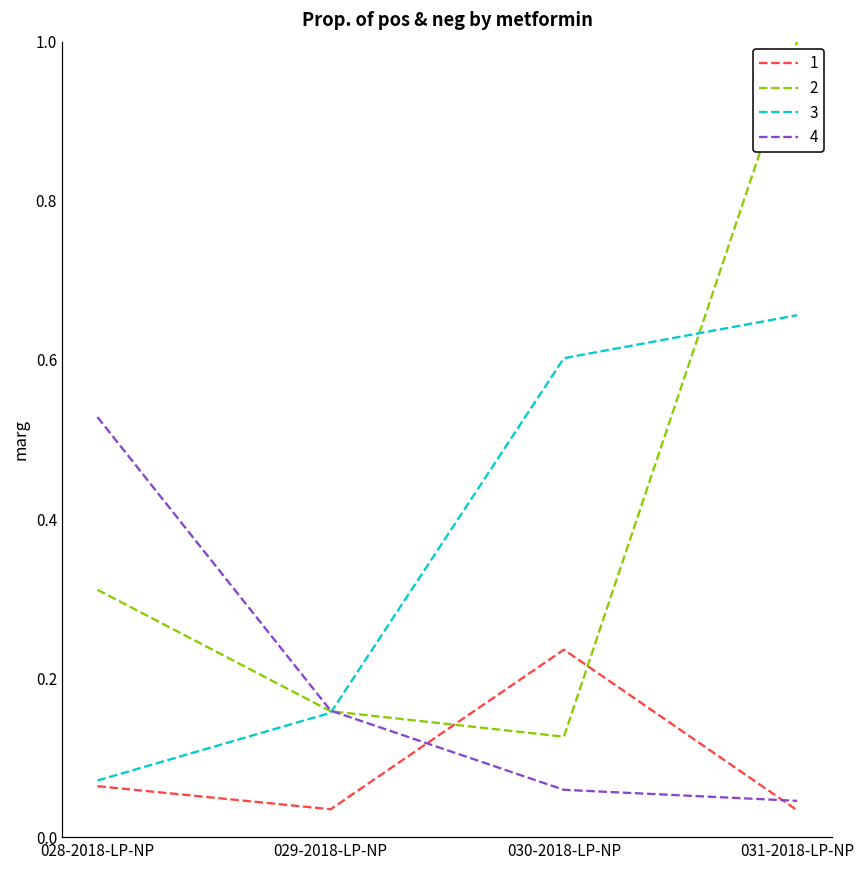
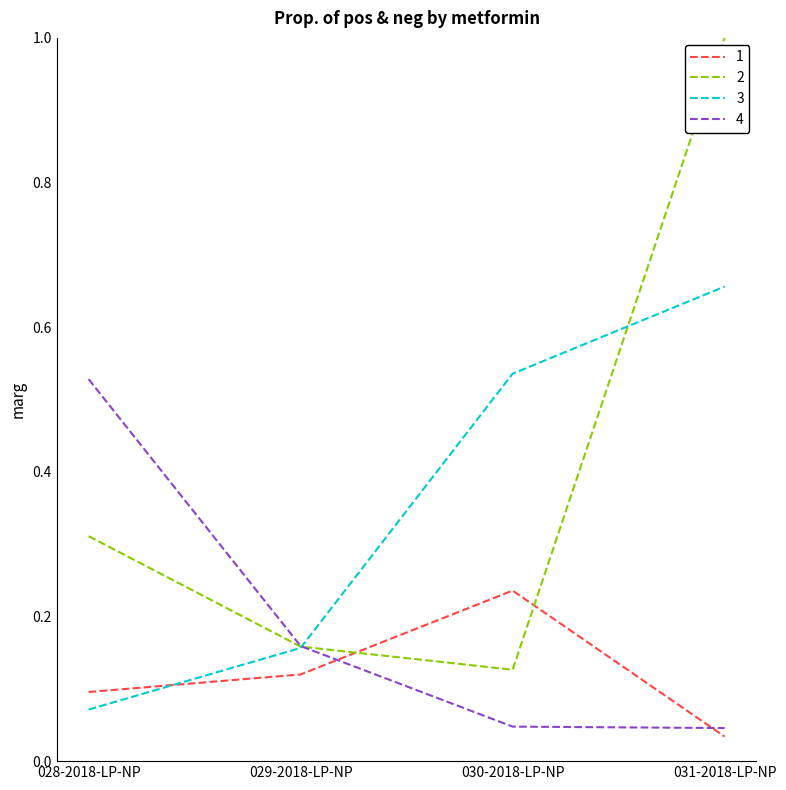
  {
    "1": {
-     "028-2018-LP-NP": 0.06,
-     "029-2018-LP-NP": 0.04,
+     "028-2018-LP-NP": 0.10,
+     "029-2018-LP-NP": 0.12,
      "030-2018-LP-NP": 0.24,
      "031-2018-LP-NP": 0.03
    },
    "2": {
      "028-2018-LP-NP": 0.31,
      "030-2018-LP-NP": 0.13,
      "031-2018-LP-NP": 1.00
    },
    "3": {
      "028-2018-LP-NP": 0.07,
-     "030-2018-LP-NP": 0.60,
+     "030-2018-LP-NP": 0.54,
      "031-2018-LP-NP": 0.66
    },
    "4": {
      "028-2018-LP-NP": 0.53,
-     "030-2018-LP-NP": 0.06,
+     "030-2018-LP-NP": 0.05,
      "031-2018-LP-NP": 0.05
    }
  }
